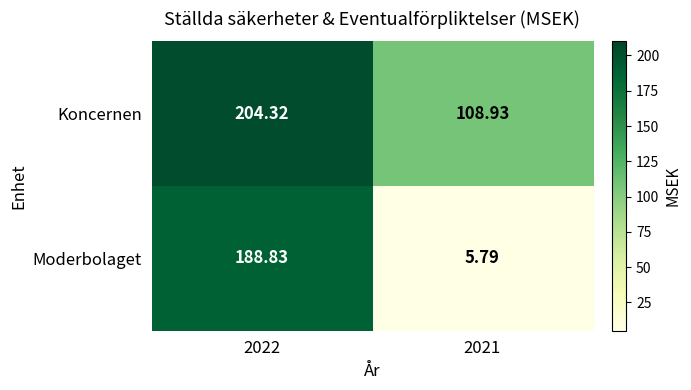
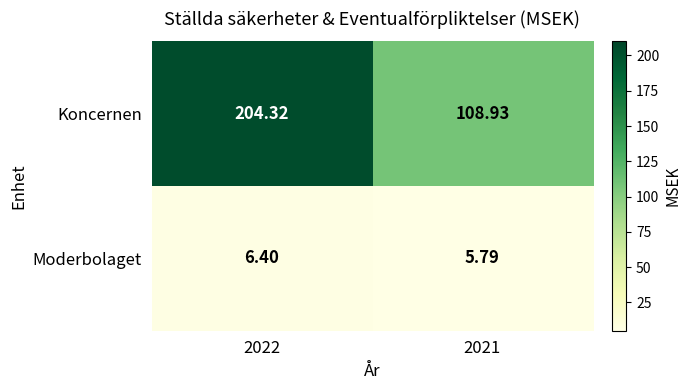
  {
    "Koncernen": {
      "2022": 204.32,
      "2021": 108.93
    },
    "Moderbolaget": {
-     "2022": 188.83,
+     "2022": 6.40,
      "2021": 5.79
    }
  }
